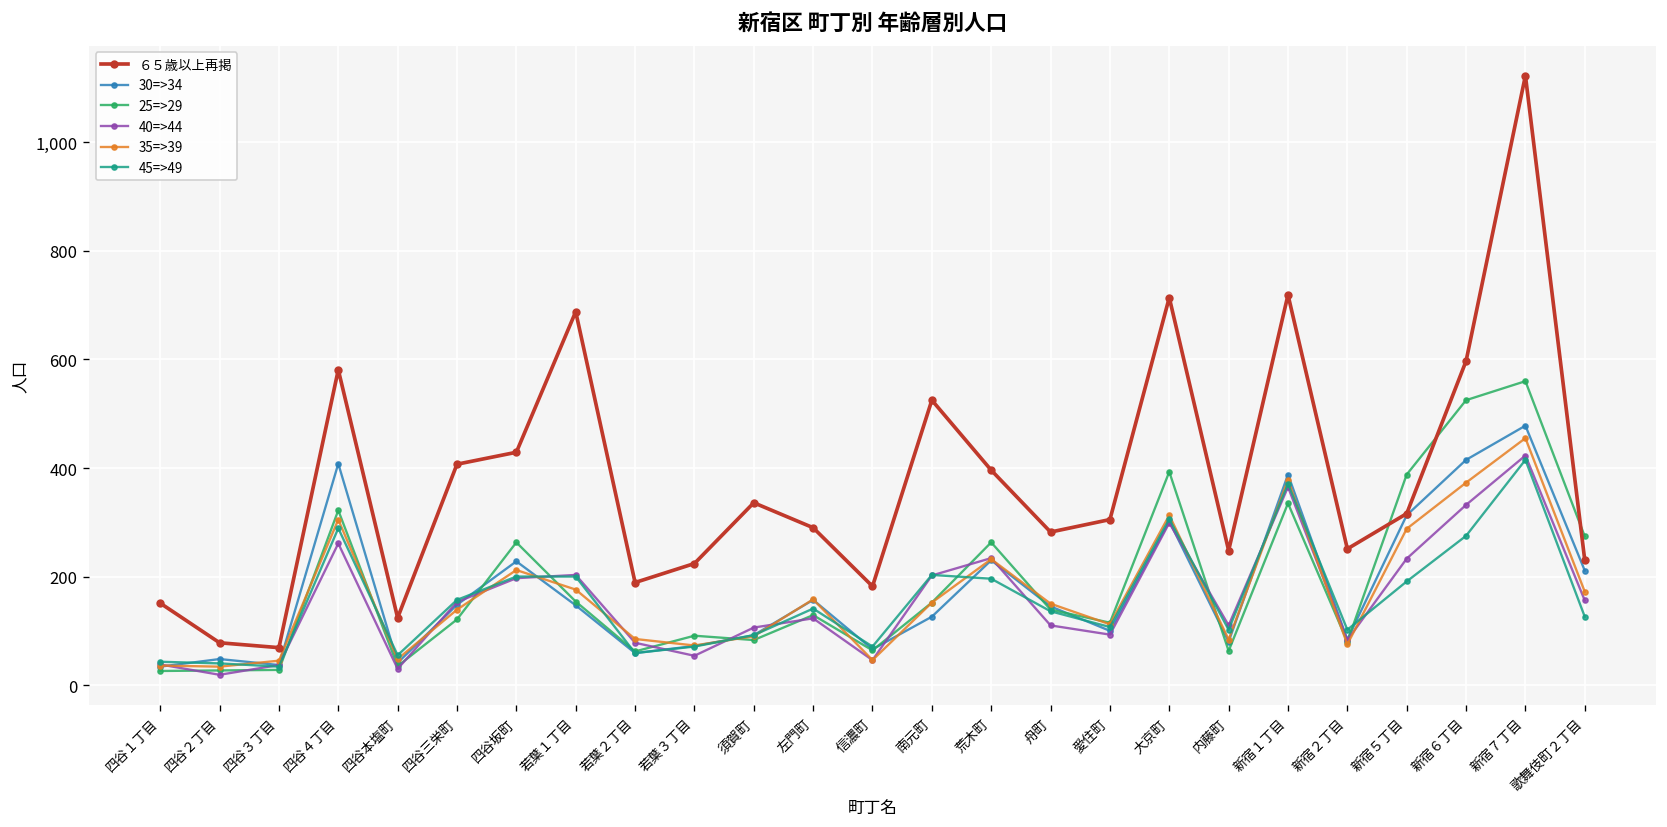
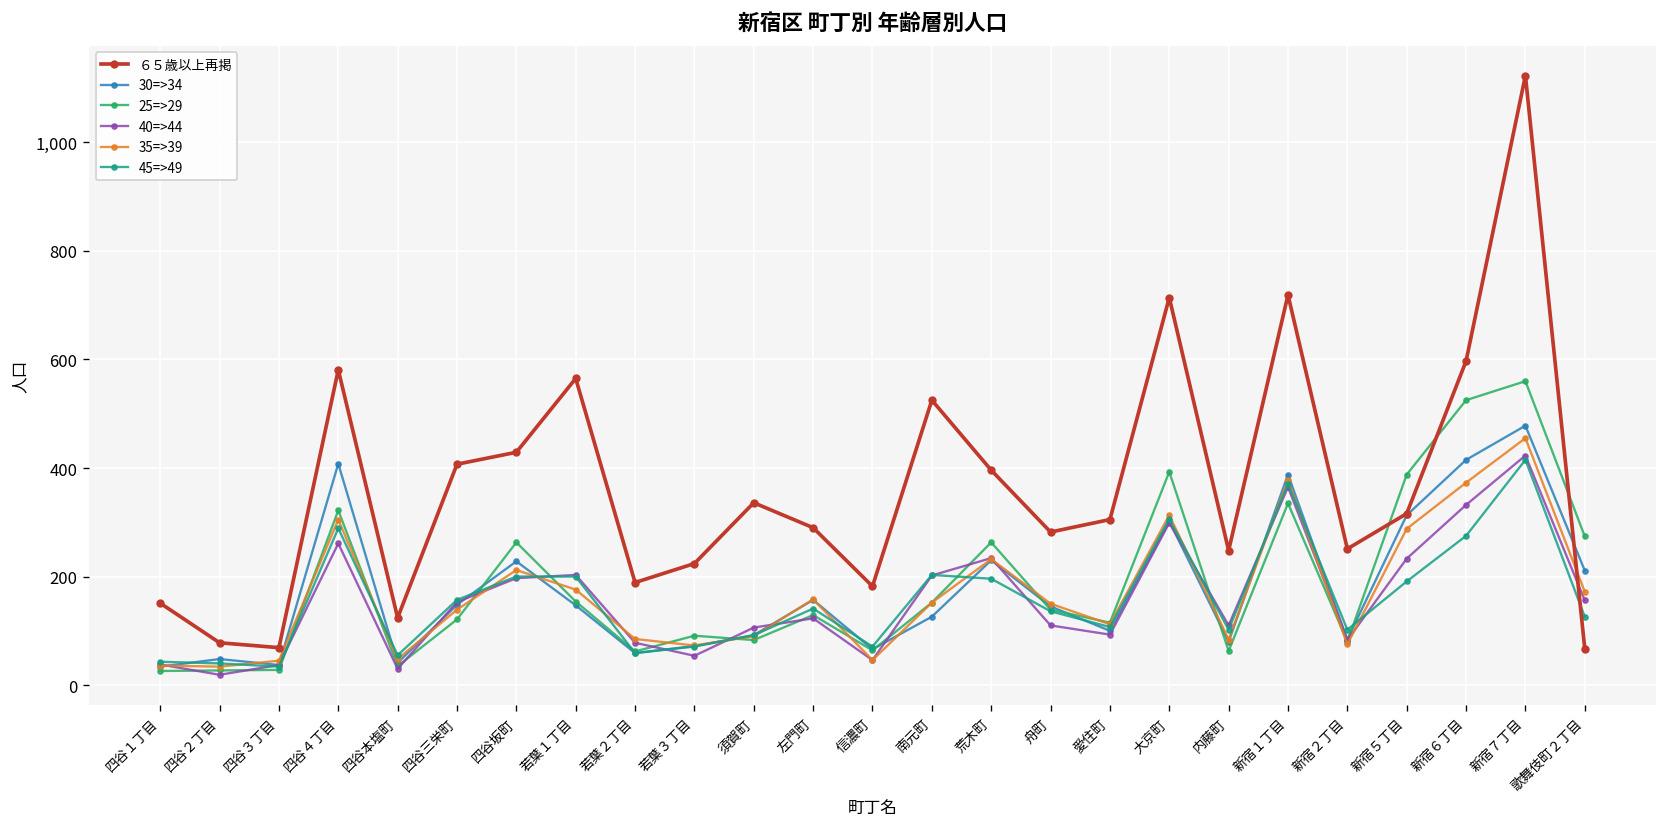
  {
    "６５歳以上再掲": {
      "四谷１丁目": "150",
      "四谷２丁目": "80",
      "四谷３丁目": "70",
      "四谷４丁目": "580",
      "四谷本塩町": "120",
      "四谷三栄町": "410",
      "四谷坂町": "430",
-     "若葉１丁目": "690",
+     "若葉１丁目": "570",
      "若葉２丁目": "190",
      "若葉３丁目": "220",
      "須賀町": "340",
      "左門町": "290",
      "信濃町": "180",
      "南元町": "530",
      "荒木町": "400",
      "舟町": "280",
      "愛住町": "310",
      "大京町": "710",
      "内藤町": "250",
      "新宿１丁目": "720",
      "新宿２丁目": "250",
      "新宿６丁目": "600",
      "新宿７丁目": "1,120",
-     "歌舞伎町２丁目": "230"
+     "歌舞伎町２丁目": "70"
    },
    "30=>34": {
      "四谷２丁目": "50",
      "四谷４丁目": "410",
      "四谷本塩町": "40",
      "四谷坂町": "230",
      "若葉１丁目": "150",
      "南元町": "130",
      "愛住町": "100",
      "新宿１丁目": "390",
      "新宿６丁目": "420",
      "新宿７丁目": "480",
      "歌舞伎町２丁目": "210"
    },
    "40=>44": {
      "四谷２丁目": "20",
      "四谷４丁目": "260",
      "若葉２丁目": "80",
      "若葉３丁目": "50",
      "須賀町": "110",
      "左門町": "120",
      "舟町": "110",
      "愛住町": "90",
      "内藤町": "110",
      "新宿１丁目": "370",
      "新宿５丁目": "230",
      "新宿６丁目": "330",
      "新宿７丁目": "420",
      "歌舞伎町２丁目": "160"
    },
    "35=>39": {
      "四谷２丁目": "30",
      "四谷３丁目": "50",
      "四谷４丁目": "310",
      "四谷本塩町": "50",
      "四谷三栄町": "140",
      "四谷坂町": "210",
      "若葉１丁目": "180",
      "若葉２丁目": "90",
      "大京町": "310",
      "新宿１丁目": "380",
      "新宿５丁目": "290",
      "新宿６丁目": "370",
      "新宿７丁目": "460",
      "歌舞伎町２丁目": "170"
    }
  }
